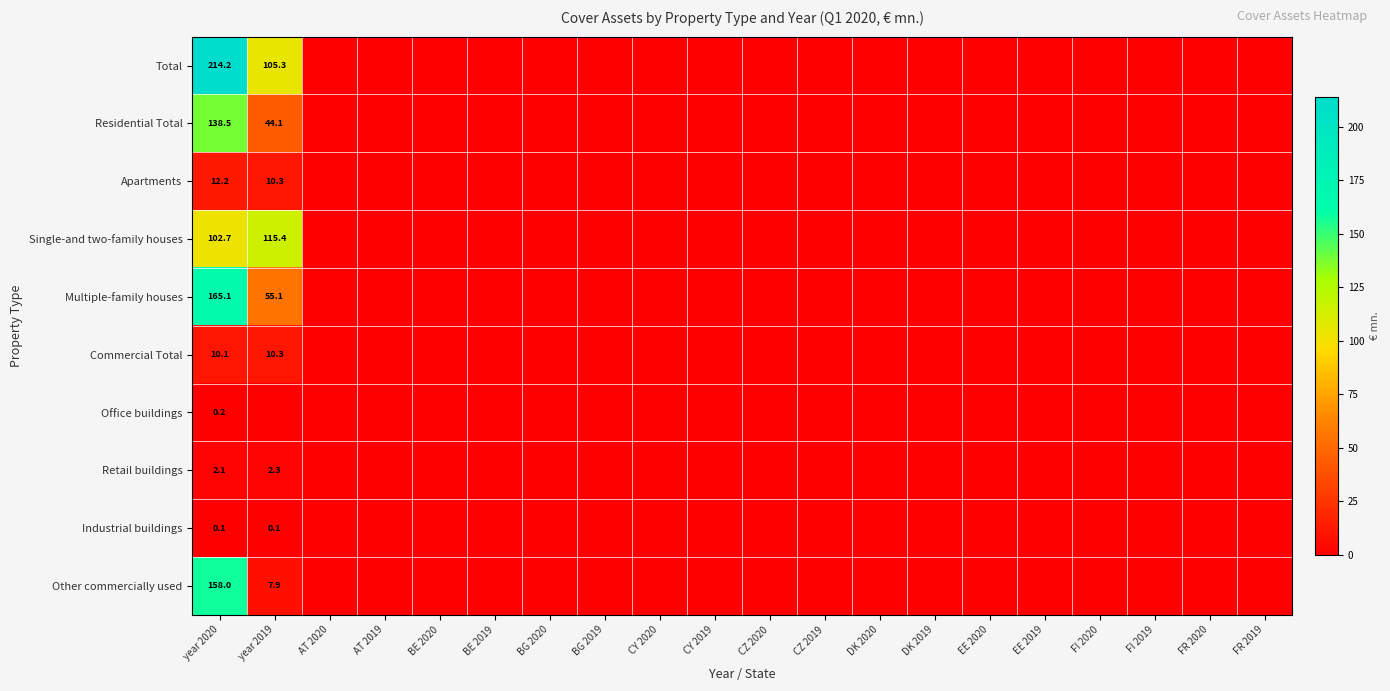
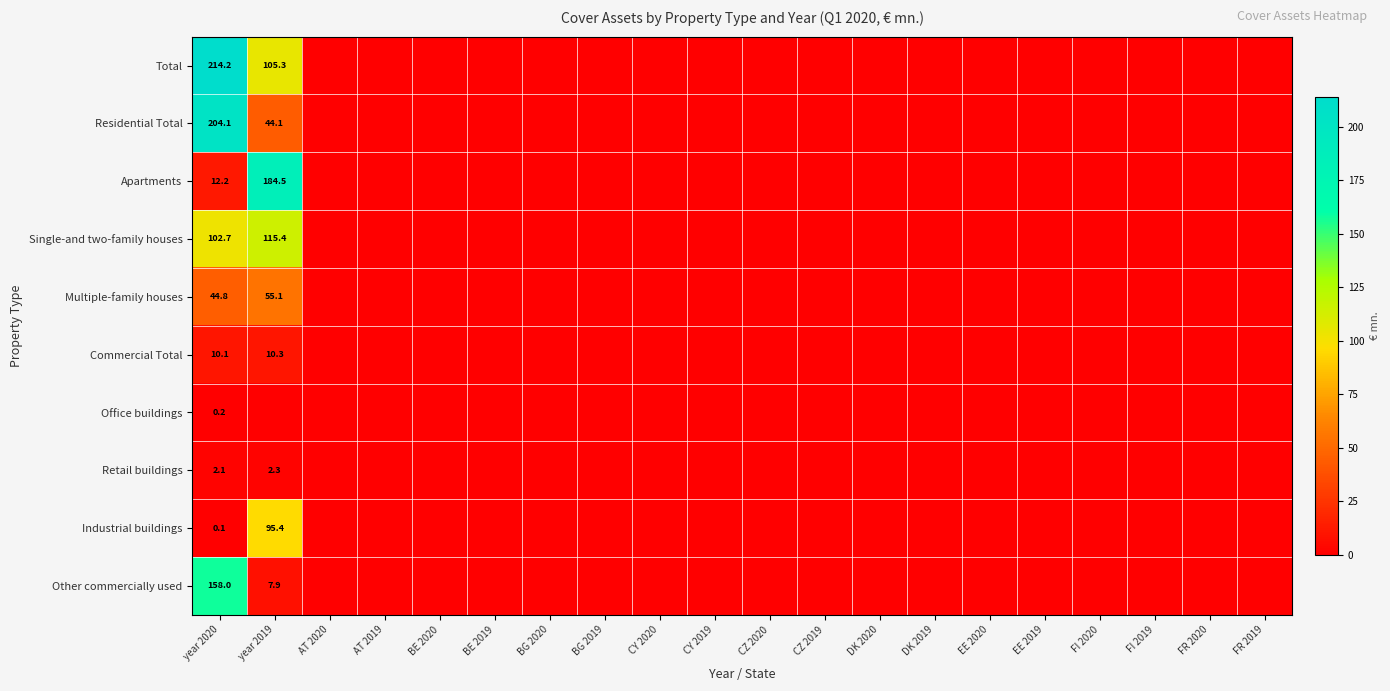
  {
    "Total": {
      "year 2020": 214.2,
      "year 2019": 105.3
    },
    "Residential Total": {
-     "year 2020": 138.5,
+     "year 2020": 204.1,
      "year 2019": 44.1
    },
    "Apartments": {
      "year 2020": 12.2,
-     "year 2019": 10.3
+     "year 2019": 184.5
    },
    "Single-and two-family houses": {
      "year 2020": 102.7,
      "year 2019": 115.4
    },
    "Multiple-family houses": {
-     "year 2020": 165.1,
+     "year 2020": 44.8,
      "year 2019": 55.1
    },
    "Commercial Total": {
      "year 2020": 10.1,
      "year 2019": 10.3
    },
    "Office buildings": {
      "year 2020": 0.2
    },
    "Retail buildings": {
      "year 2020": 2.1,
      "year 2019": 2.3
    },
    "Industrial buildings": {
      "year 2020": 0.1,
-     "year 2019": 0.1
+     "year 2019": 95.4
    },
    "Other commercially used": {
      "year 2020": 158.0,
      "year 2019": 7.9
    }
  }
